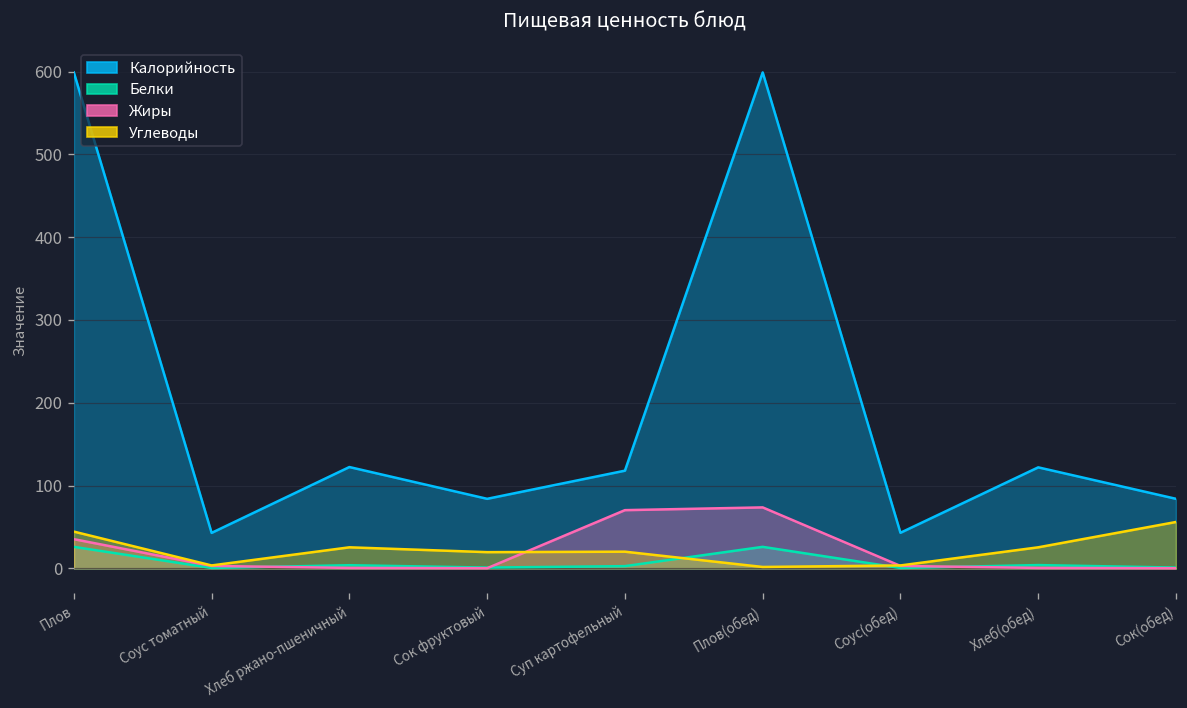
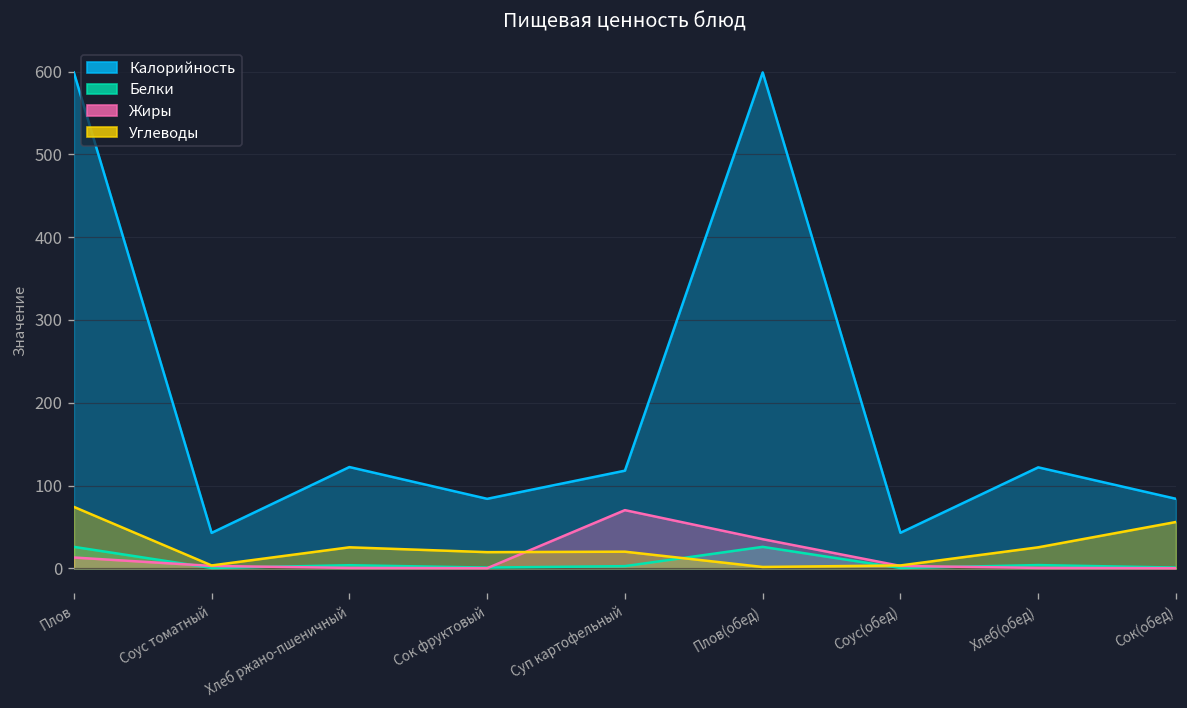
  {
    "Жиры": {
-     "Плов": 40,
+     "Плов": 10,
      "Суп картофельный": 70,
-     "Плов(обед)": 70
+     "Плов(обед)": 40
    },
    "Углеводы": {
-     "Плов": 40,
+     "Плов": 70,
      "Хлеб ржано-пшеничный": 30,
      "Сок фруктовый": 20,
      "Суп картофельный": 20,
      "Плов(обед)": 0,
      "Хлеб(обед)": 30,
      "Сок(обед)": 60
    }
  }
